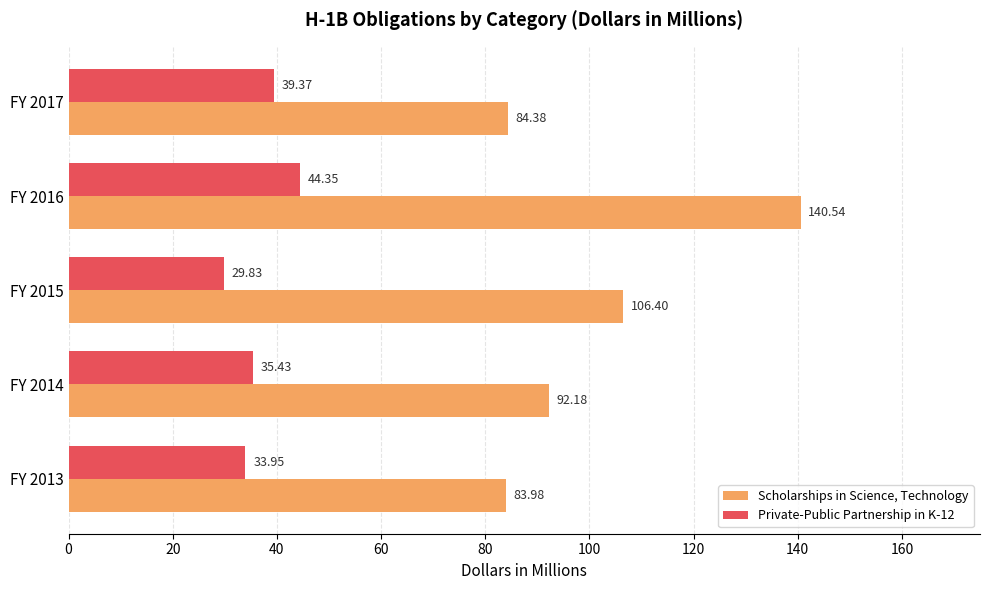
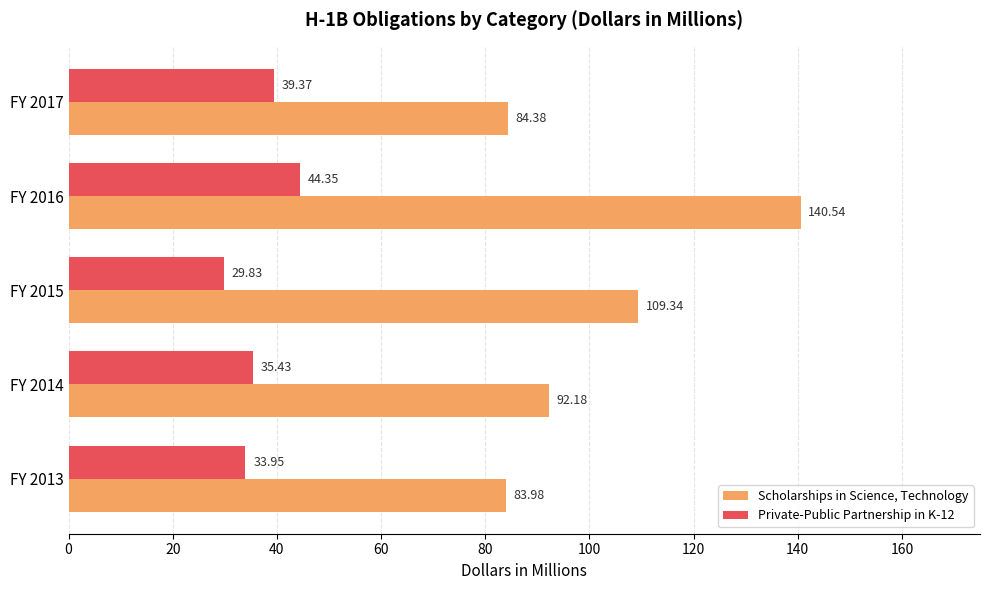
  {
    "Scholarships in Science, Technology": {
      "FY 2017": 84.38,
      "FY 2016": 140.54,
-     "FY 2015": 106.40,
+     "FY 2015": 109.34,
      "FY 2014": 92.18,
      "FY 2013": 83.98
    },
    "Private-Public Partnership in K-12": {
      "FY 2017": 39.37,
      "FY 2016": 44.35,
      "FY 2015": 29.83,
      "FY 2014": 35.43,
      "FY 2013": 33.95
    }
  }
